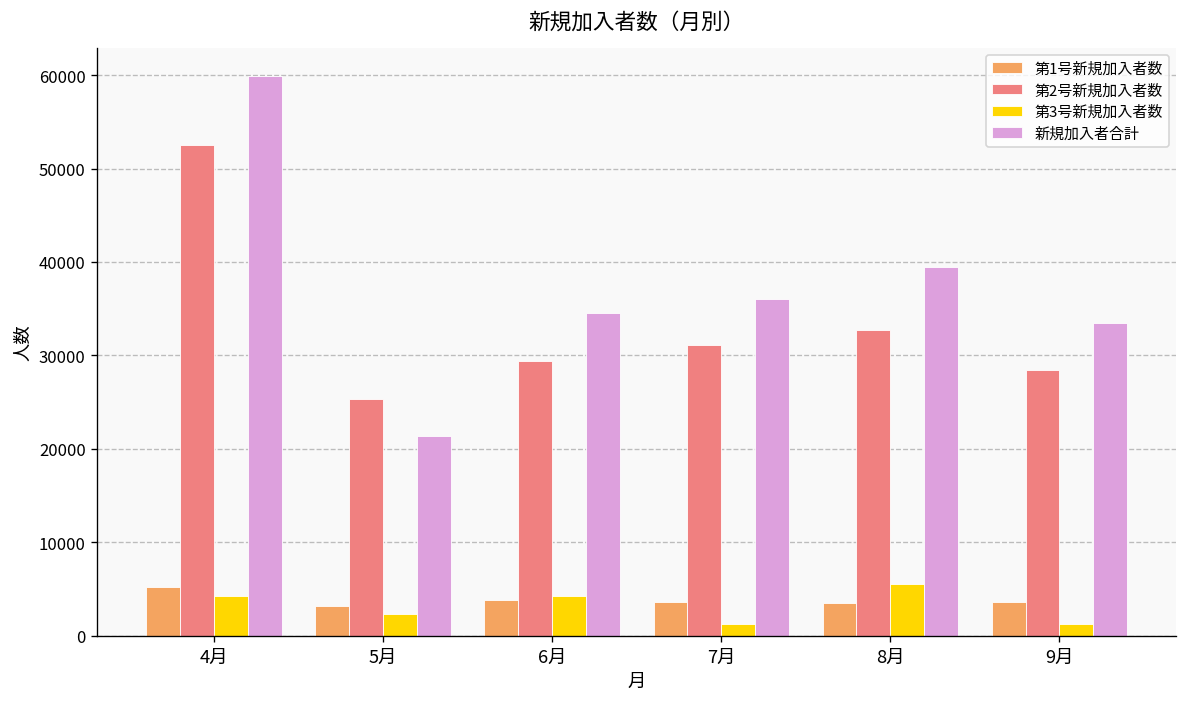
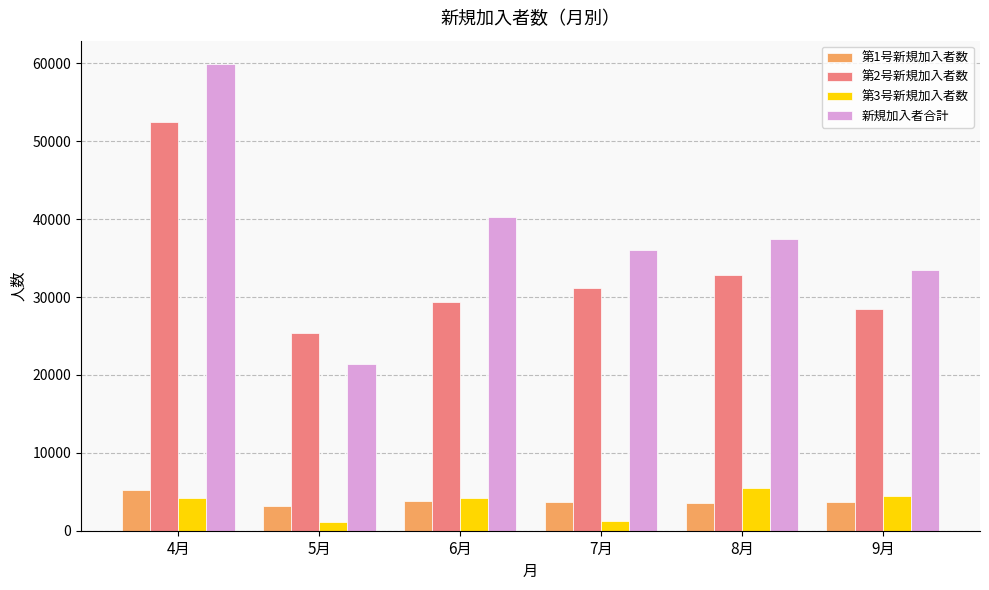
  {
    "第3号新規加入者数": {
      "4月": 4000,
-     "5月": 2000,
+     "5月": 1000,
      "6月": 4000,
      "7月": 1000,
      "8月": 6000,
-     "9月": 1000
+     "9月": 4000
    },
    "新規加入者合計": {
      "4月": 60000,
      "5月": 21000,
-     "6月": 35000,
+     "6月": 40000,
      "7月": 36000,
-     "8月": 39000,
+     "8月": 37000,
      "9月": 33000
    }
  }
